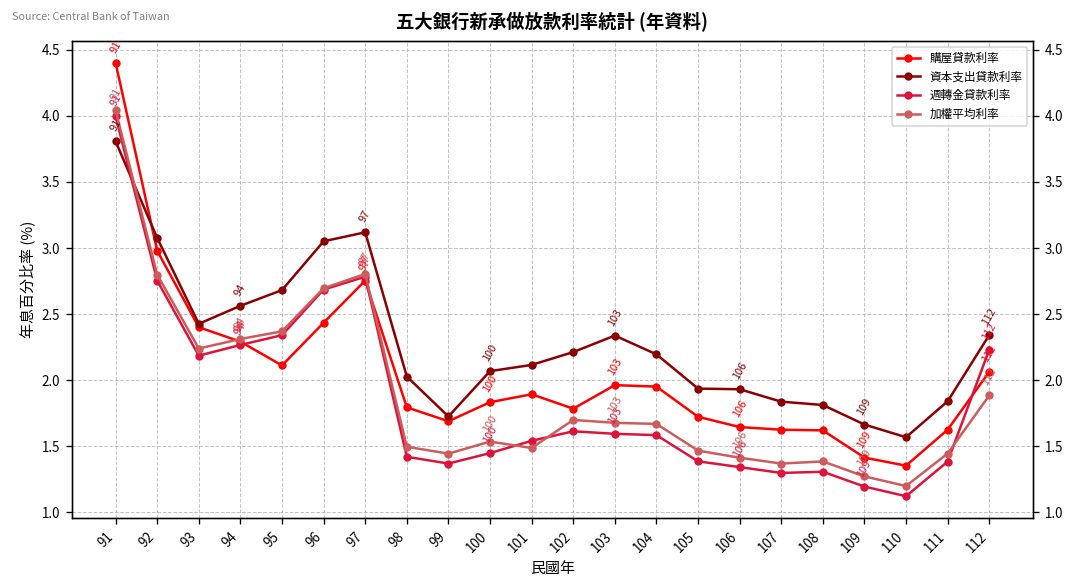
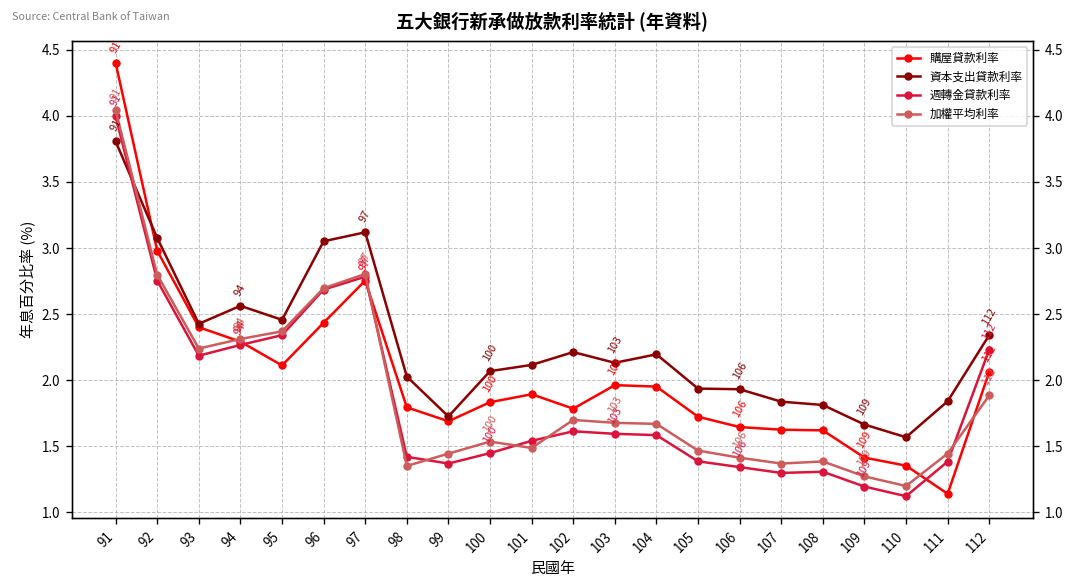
  {
    "購屋貸款利率": {
      "92": 2.98,
      "93": 2.40,
      "95": 2.11,
      "96": 2.44,
      "97": 2.75,
      "98": 1.80,
      "99": 1.69,
      "100": 1.83,
      "101": 1.89,
      "102": 1.79,
      "103": 1.96,
      "104": 1.95,
      "105": 1.72,
      "107": 1.63,
      "108": 1.62,
      "110": 1.35,
-     "111": 1.63
+     "111": 1.14
    },
    "資本支出貸款利率": {
      "91": 3.81,
      "92": 3.08,
      "93": 2.43,
-     "95": 2.68,
+     "95": 2.46,
      "96": 3.05,
      "98": 2.03,
      "99": 1.73,
      "101": 2.12,
      "102": 2.21,
-     "103": 2.34,
+     "103": 2.13,
      "104": 2.20,
      "105": 1.94,
      "107": 1.84,
      "108": 1.81,
      "110": 1.57,
      "111": 1.84
    },
    "週轉金貸款利率": {
      "92": 2.75,
      "93": 2.19,
      "94": 2.27,
      "95": 2.34,
      "98": 1.42,
      "99": 1.37,
      "100": 1.45,
      "101": 1.54,
      "102": 1.61,
      "103": 1.60,
      "104": 1.59,
      "105": 1.39,
      "106": 1.34,
      "107": 1.30,
      "108": 1.31,
      "109": 1.20,
      "110": 1.12,
      "111": 1.39
    },
    "加權平均利率": {
      "92": 2.80,
      "93": 2.24,
      "95": 2.37,
-     "98": 1.50,
+     "98": 1.35,
      "99": 1.45,
      "101": 1.49,
      "102": 1.70,
      "104": 1.67,
      "105": 1.47,
      "107": 1.37,
      "108": 1.39,
      "110": 1.20,
      "111": 1.45,
      "112": 1.89
    }
  }
